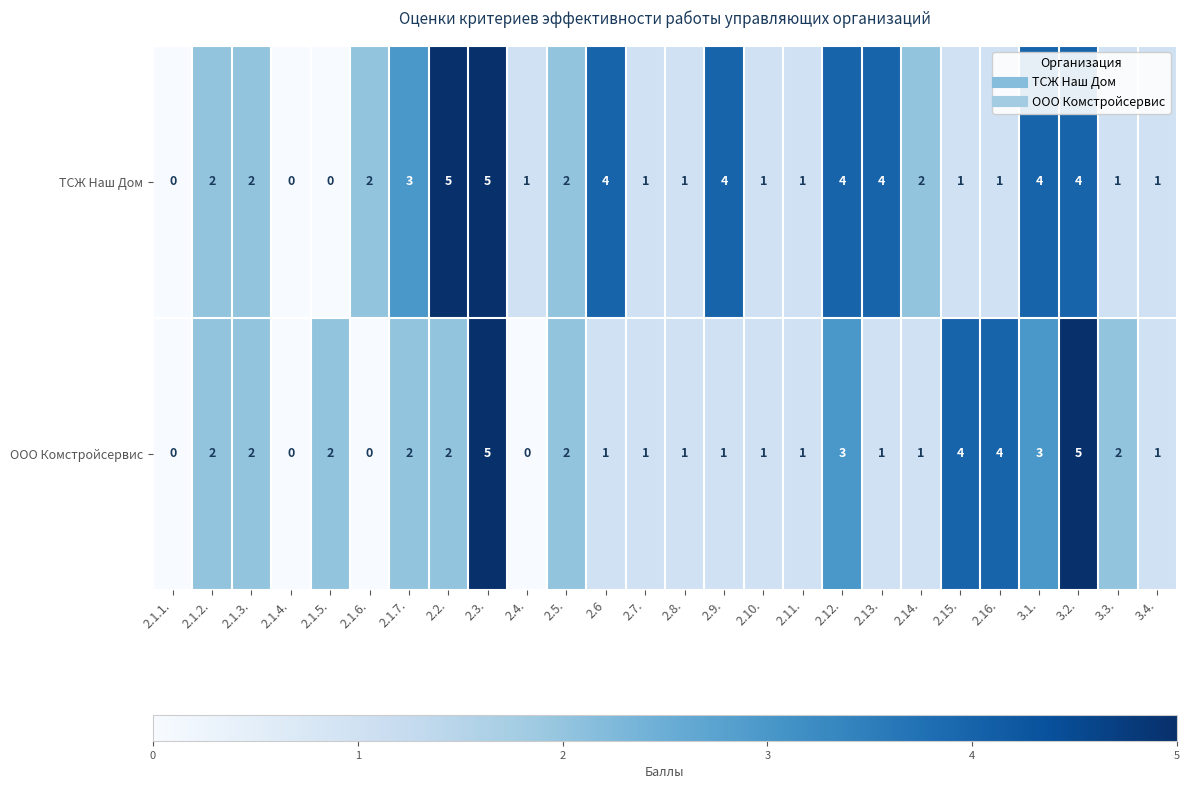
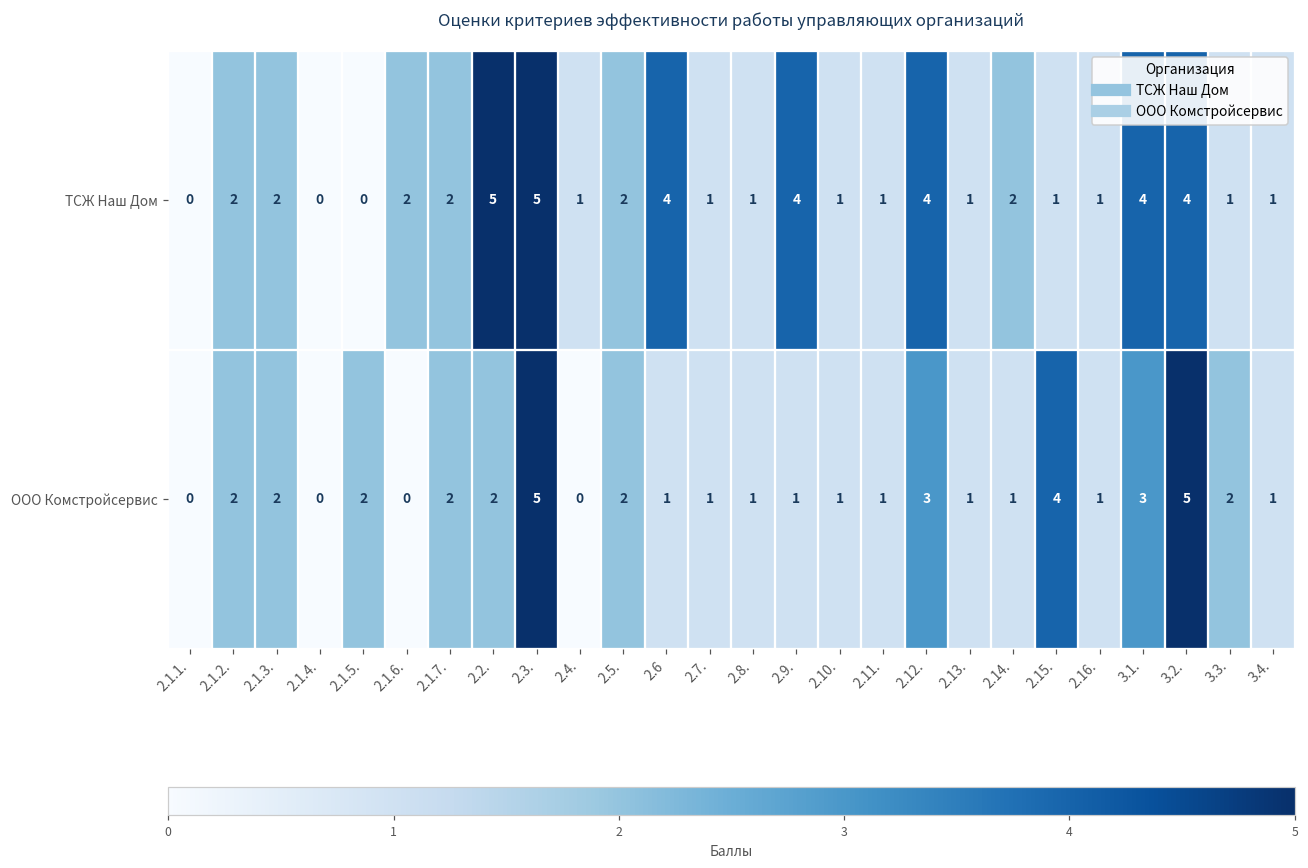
  {
    "ТСЖ Наш Дом": {
      "2.1.1.": 0,
      "2.1.2.": 2,
      "2.1.3.": 2,
      "2.1.4.": 0,
      "2.1.5.": 0,
      "2.1.6.": 2,
-     "2.1.7.": 3,
+     "2.1.7.": 2,
      "2.2.": 5,
      "2.3.": 5,
      "2.4.": 1,
      "2.5.": 2,
      "2.6": 4,
      "2.7.": 1,
      "2.8.": 1,
      "2.9.": 4,
      "2.10.": 1,
      "2.11.": 1,
      "2.12.": 4,
-     "2.13.": 4,
+     "2.13.": 1,
      "2.14.": 2,
      "2.15.": 1,
      "2.16.": 1,
      "3.1.": 4,
      "3.2.": 4,
      "3.3.": 1,
      "3.4.": 1
    },
    "ООО Комстройсервис": {
      "2.1.1.": 0,
      "2.1.2.": 2,
      "2.1.3.": 2,
      "2.1.4.": 0,
      "2.1.5.": 2,
      "2.1.6.": 0,
      "2.1.7.": 2,
      "2.2.": 2,
      "2.3.": 5,
      "2.4.": 0,
      "2.5.": 2,
      "2.6": 1,
      "2.7.": 1,
      "2.8.": 1,
      "2.9.": 1,
      "2.10.": 1,
      "2.11.": 1,
      "2.12.": 3,
      "2.13.": 1,
      "2.14.": 1,
      "2.15.": 4,
-     "2.16.": 4,
+     "2.16.": 1,
      "3.1.": 3,
      "3.2.": 5,
      "3.3.": 2,
      "3.4.": 1
    }
  }
